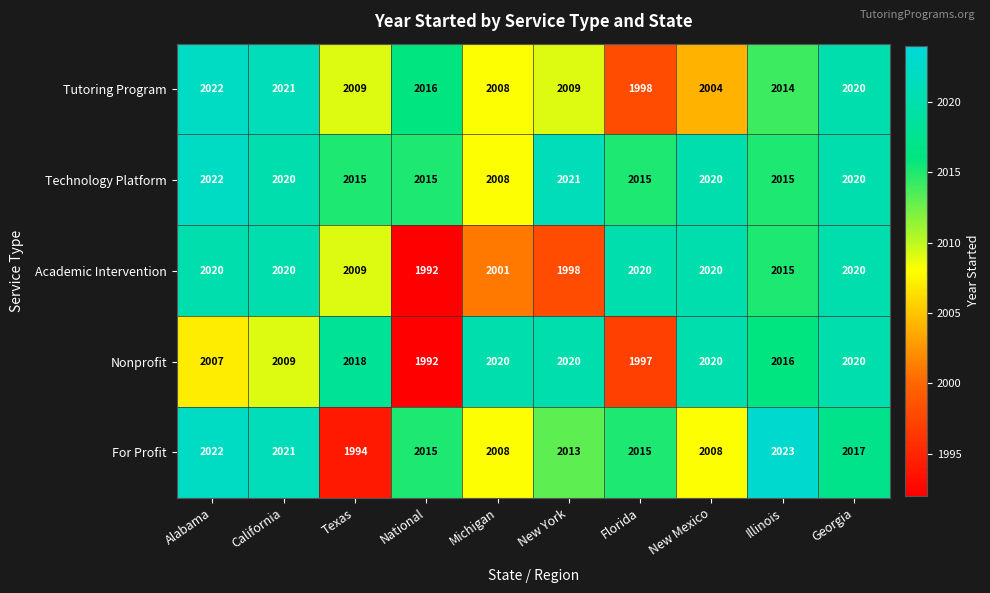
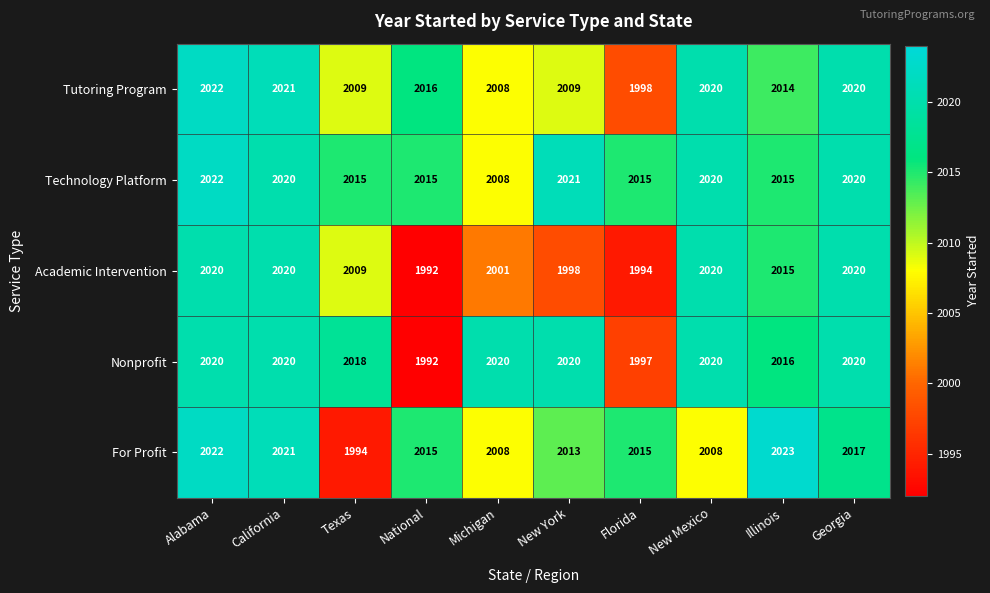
  {
    "Tutoring Program": {
      "Alabama": 2022,
      "California": 2021,
      "Texas": 2009,
      "National": 2016,
      "Michigan": 2008,
      "New York": 2009,
      "Florida": 1998,
-     "New Mexico": 2004,
+     "New Mexico": 2020,
      "Illinois": 2014,
      "Georgia": 2020
    },
    "Technology Platform": {
      "Alabama": 2022,
      "California": 2020,
      "Texas": 2015,
      "National": 2015,
      "Michigan": 2008,
      "New York": 2021,
      "Florida": 2015,
      "New Mexico": 2020,
      "Illinois": 2015,
      "Georgia": 2020
    },
    "Academic Intervention": {
      "Alabama": 2020,
      "California": 2020,
      "Texas": 2009,
      "National": 1992,
      "Michigan": 2001,
      "New York": 1998,
-     "Florida": 2020,
+     "Florida": 1994,
      "New Mexico": 2020,
      "Illinois": 2015,
      "Georgia": 2020
    },
    "Nonprofit": {
-     "Alabama": 2007,
-     "California": 2009,
+     "Alabama": 2020,
+     "California": 2020,
      "Texas": 2018,
      "National": 1992,
      "Michigan": 2020,
      "New York": 2020,
      "Florida": 1997,
      "New Mexico": 2020,
      "Illinois": 2016,
      "Georgia": 2020
    },
    "For Profit": {
      "Alabama": 2022,
      "California": 2021,
      "Texas": 1994,
      "National": 2015,
      "Michigan": 2008,
      "New York": 2013,
      "Florida": 2015,
      "New Mexico": 2008,
      "Illinois": 2023,
      "Georgia": 2017
    }
  }
